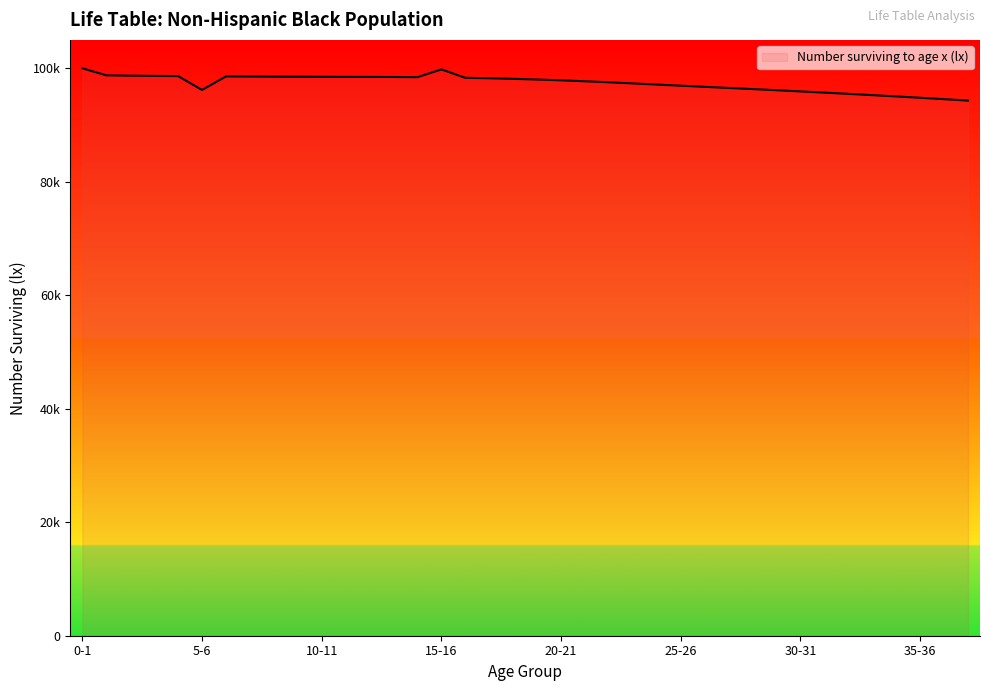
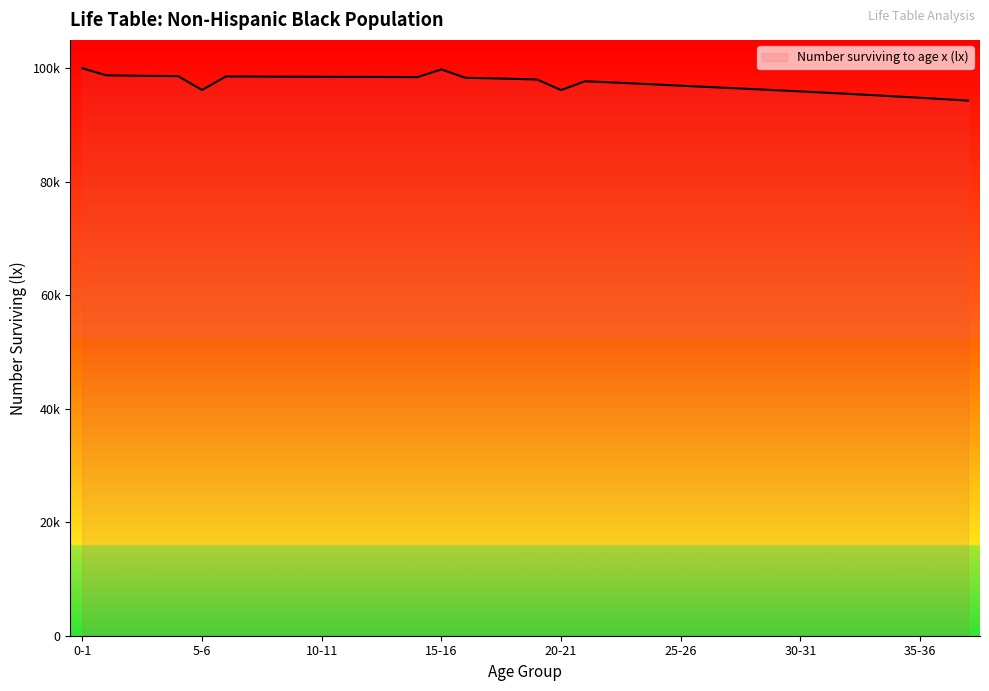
  {
    "0-1": 100000,
    "5-6": 96000,
    "10-11": 98000,
    "15-16": 100000,
-   "20-21": 98000,
+   "20-21": 96000,
    "25-26": 97000,
    "30-31": 96000,
    "35-36": 95000
  }
